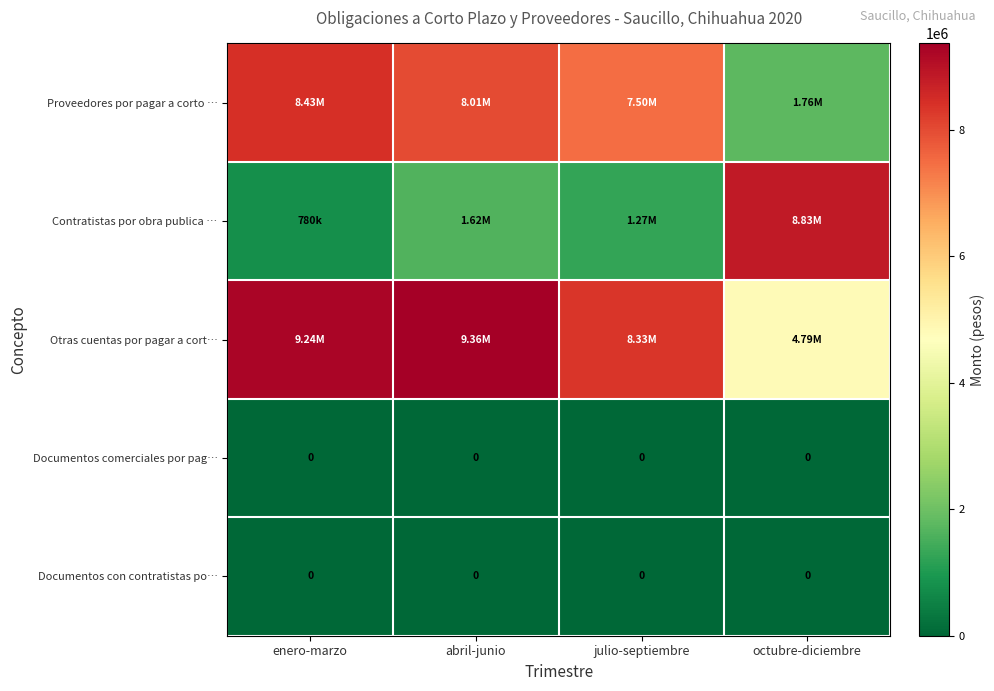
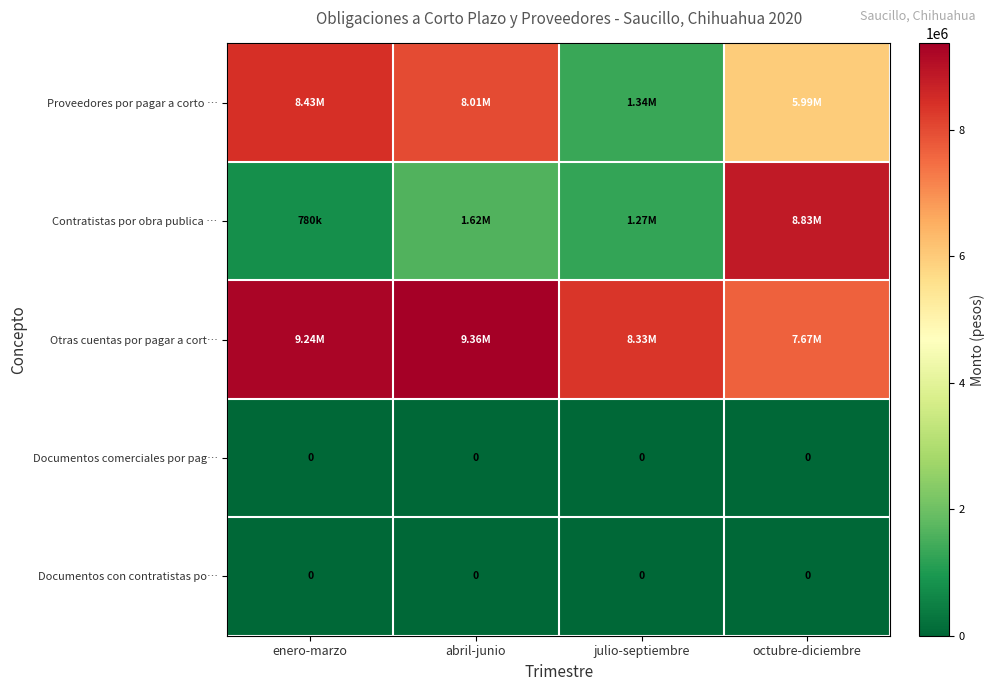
  {
    "Proveedores por pagar a corto …": {
      "enero-marzo": "8.43M",
      "abril-junio": "8.01M",
-     "julio-septiembre": "7.50M",
-     "octubre-diciembre": "1.76M"
+     "julio-septiembre": "1.34M",
+     "octubre-diciembre": "5.99M"
    },
    "Contratistas por obra publica …": {
      "enero-marzo": "780k",
      "abril-junio": "1.62M",
      "julio-septiembre": "1.27M",
      "octubre-diciembre": "8.83M"
    },
    "Otras cuentas por pagar a cort…": {
      "enero-marzo": "9.24M",
      "abril-junio": "9.36M",
      "julio-septiembre": "8.33M",
-     "octubre-diciembre": "4.79M"
+     "octubre-diciembre": "7.67M"
    },
    "Documentos comerciales por pag…": {
      "enero-marzo": "0",
      "abril-junio": "0",
      "julio-septiembre": "0",
      "octubre-diciembre": "0"
    },
    "Documentos con contratistas po…": {
      "enero-marzo": "0",
      "abril-junio": "0",
      "julio-septiembre": "0",
      "octubre-diciembre": "0"
    }
  }
